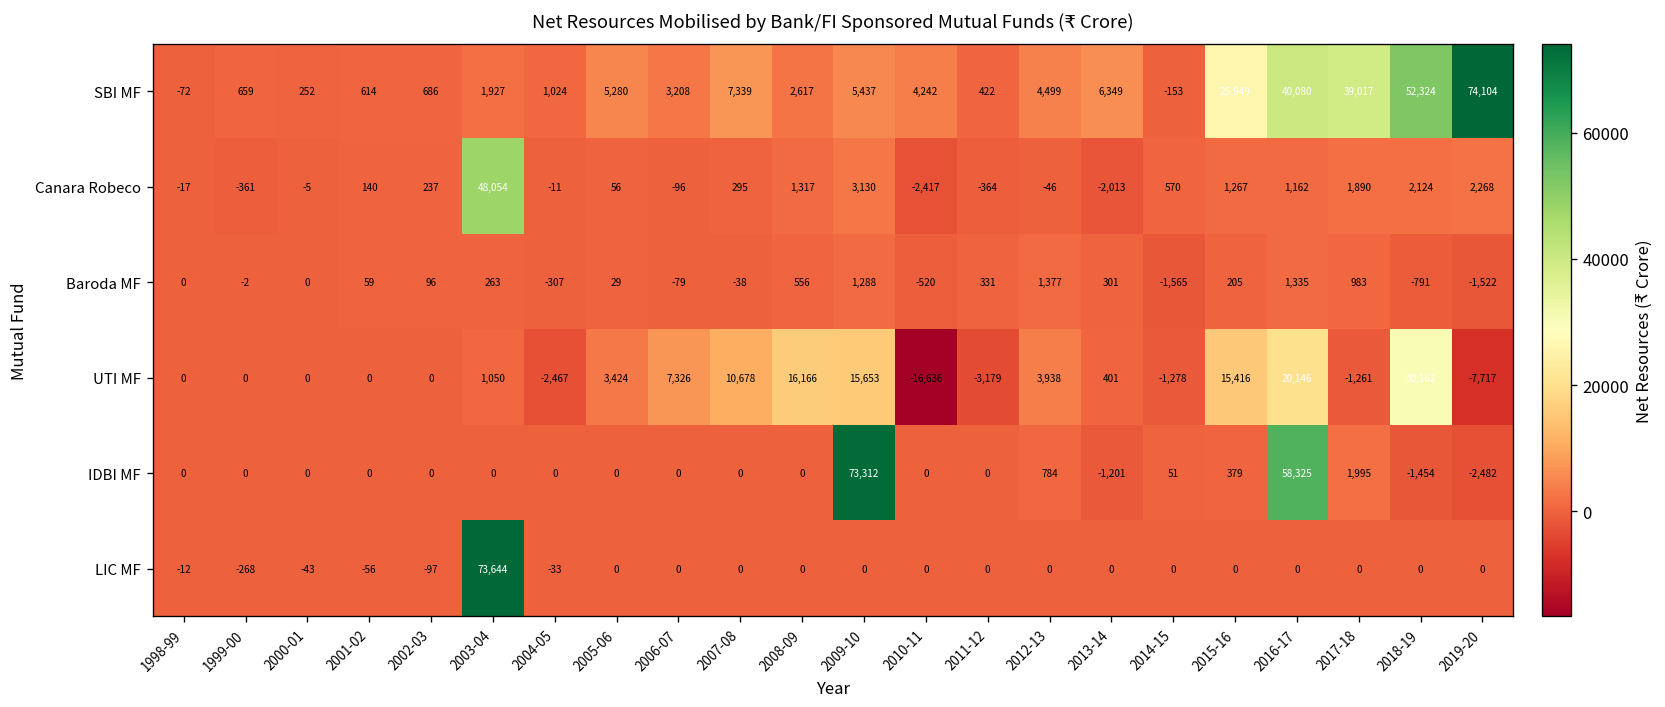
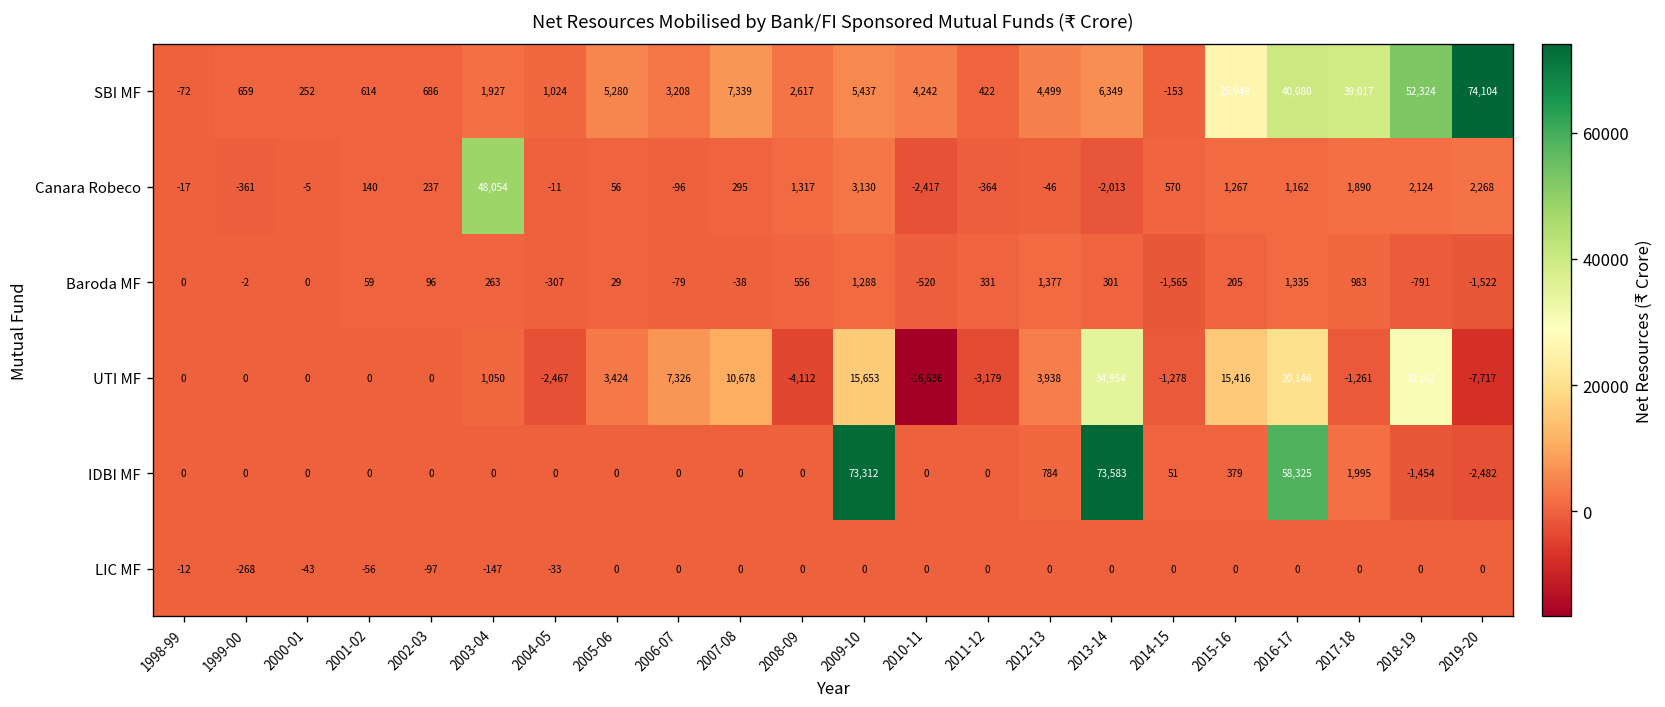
  {
    "SBI MF": {
      "1998-99": "-72",
      "1999-00": "659",
      "2000-01": "252",
      "2001-02": "614",
      "2002-03": "686",
      "2003-04": "1,927",
      "2004-05": "1,024",
      "2005-06": "5,280",
      "2006-07": "3,208",
      "2007-08": "7,339",
      "2008-09": "2,617",
      "2009-10": "5,437",
      "2010-11": "4,242",
      "2011-12": "422",
      "2012-13": "4,499",
      "2013-14": "6,349",
      "2014-15": "-153",
      "2015-16": "25,949",
      "2016-17": "40,080",
      "2017-18": "39,017",
      "2018-19": "52,324",
      "2019-20": "74,104"
    },
    "Canara Robeco": {
      "1998-99": "-17",
      "1999-00": "-361",
      "2000-01": "-5",
      "2001-02": "140",
      "2002-03": "237",
      "2003-04": "48,054",
      "2004-05": "-11",
      "2005-06": "56",
      "2006-07": "-96",
      "2007-08": "295",
      "2008-09": "1,317",
      "2009-10": "3,130",
      "2010-11": "-2,417",
      "2011-12": "-364",
      "2012-13": "-46",
      "2013-14": "-2,013",
      "2014-15": "570",
      "2015-16": "1,267",
      "2016-17": "1,162",
      "2017-18": "1,890",
      "2018-19": "2,124",
      "2019-20": "2,268"
    },
    "Baroda MF": {
      "1998-99": "0",
      "1999-00": "-2",
      "2000-01": "0",
      "2001-02": "59",
      "2002-03": "96",
      "2003-04": "263",
      "2004-05": "-307",
      "2005-06": "29",
      "2006-07": "-79",
      "2007-08": "-38",
      "2008-09": "556",
      "2009-10": "1,288",
      "2010-11": "-520",
      "2011-12": "331",
      "2012-13": "1,377",
      "2013-14": "301",
      "2014-15": "-1,565",
      "2015-16": "205",
      "2016-17": "1,335",
      "2017-18": "983",
      "2018-19": "-791",
      "2019-20": "-1,522"
    },
    "UTI MF": {
      "1998-99": "0",
      "1999-00": "0",
      "2000-01": "0",
      "2001-02": "0",
      "2002-03": "0",
      "2003-04": "1,050",
      "2004-05": "-2,467",
      "2005-06": "3,424",
      "2006-07": "7,326",
      "2007-08": "10,678",
-     "2008-09": "16,166",
+     "2008-09": "-4,112",
      "2009-10": "15,653",
      "2010-11": "-16,636",
      "2011-12": "-3,179",
      "2012-13": "3,938",
-     "2013-14": "401",
+     "2013-14": "34,954",
      "2014-15": "-1,278",
      "2015-16": "15,416",
      "2016-17": "20,146",
      "2017-18": "-1,261",
      "2018-19": "30,162",
      "2019-20": "-7,717"
    },
    "IDBI MF": {
      "1998-99": "0",
      "1999-00": "0",
      "2000-01": "0",
      "2001-02": "0",
      "2002-03": "0",
      "2003-04": "0",
      "2004-05": "0",
      "2005-06": "0",
      "2006-07": "0",
      "2007-08": "0",
      "2008-09": "0",
      "2009-10": "73,312",
      "2010-11": "0",
      "2011-12": "0",
      "2012-13": "784",
-     "2013-14": "-1,201",
+     "2013-14": "73,583",
      "2014-15": "51",
      "2015-16": "379",
      "2016-17": "58,325",
      "2017-18": "1,995",
      "2018-19": "-1,454",
      "2019-20": "-2,482"
    },
    "LIC MF": {
      "1998-99": "-12",
      "1999-00": "-268",
      "2000-01": "-43",
      "2001-02": "-56",
      "2002-03": "-97",
-     "2003-04": "73,644",
+     "2003-04": "-147",
      "2004-05": "-33",
      "2005-06": "0",
      "2006-07": "0",
      "2007-08": "0",
      "2008-09": "0",
      "2009-10": "0",
      "2010-11": "0",
      "2011-12": "0",
      "2012-13": "0",
      "2013-14": "0",
      "2014-15": "0",
      "2015-16": "0",
      "2016-17": "0",
      "2017-18": "0",
      "2018-19": "0",
      "2019-20": "0"
    }
  }
